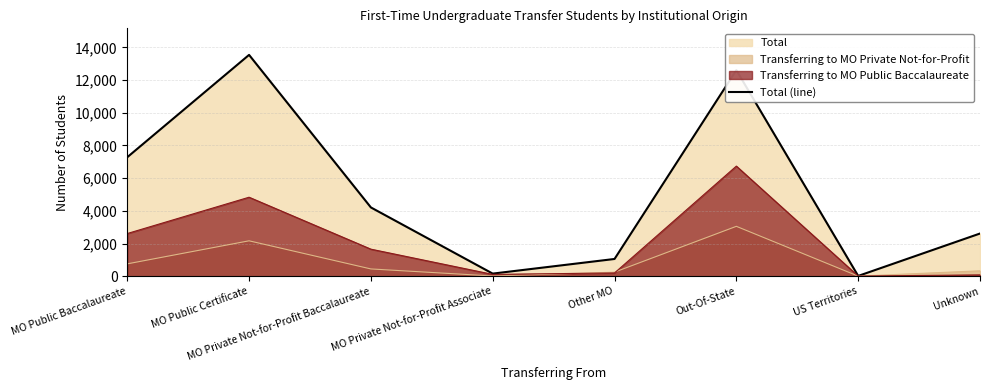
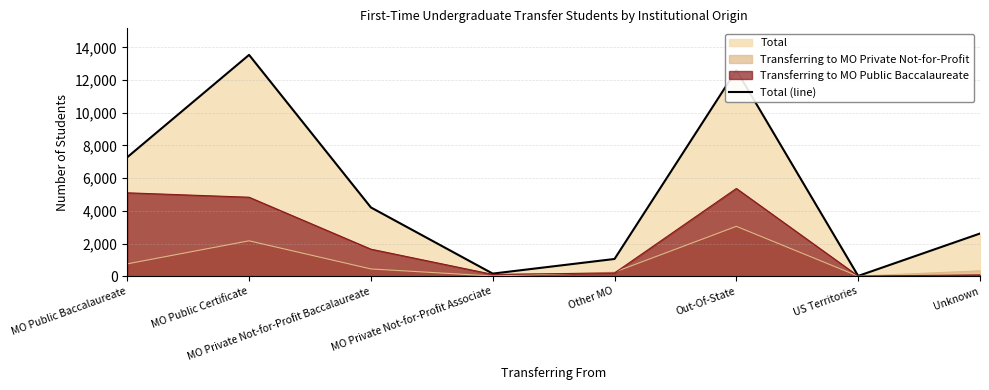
  {
    "Transferring to MO Public Baccalaureate": {
-     "MO Public Baccalaureate": "2,600",
+     "MO Public Baccalaureate": "5,100",
      "MO Public Certificate": "4,800",
      "MO Private Not-for-Profit Baccalaureate": "1,700",
-     "Out-Of-State": "6,700",
+     "Out-Of-State": "5,400",
      "Unknown": "100"
    }
  }
